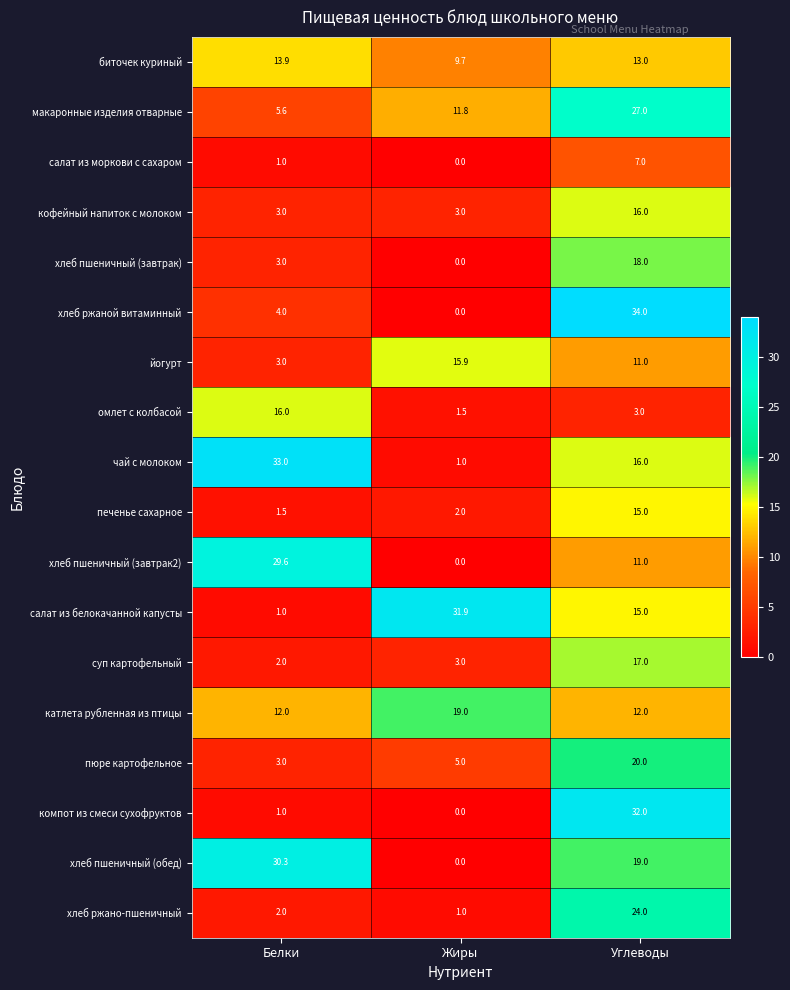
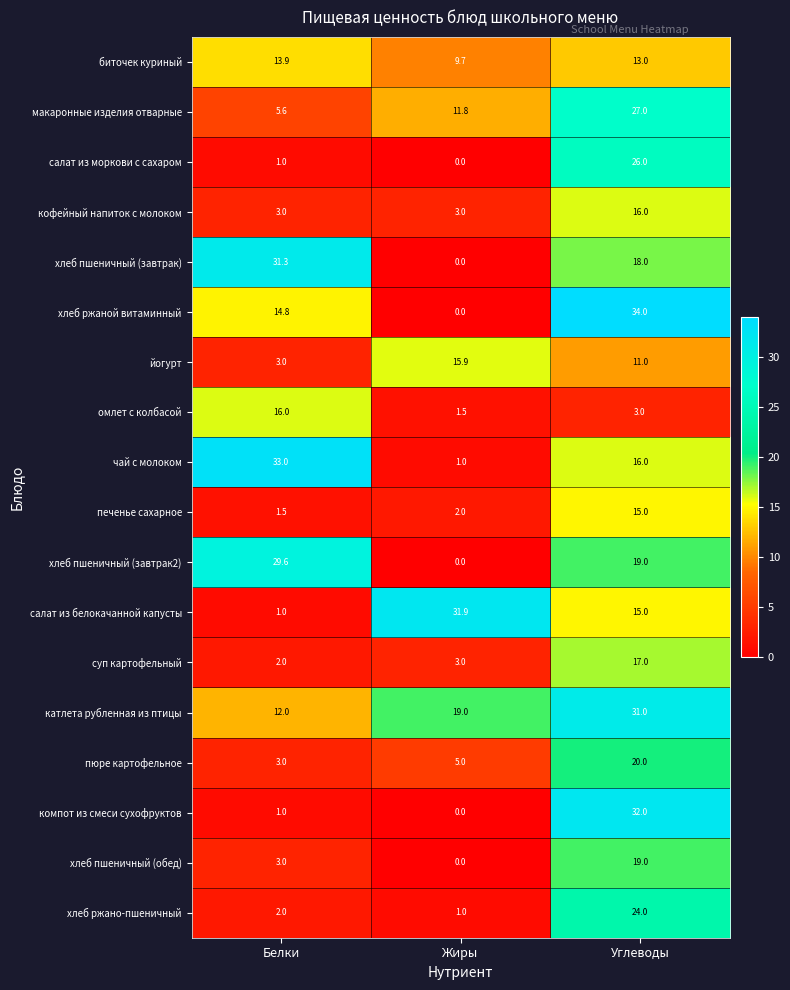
  {
    "биточек куриный": {
      "Белки": 13.9,
      "Жиры": 9.7,
      "Углеводы": 13.0
    },
    "макаронные изделия отварные": {
      "Белки": 5.6,
      "Жиры": 11.8,
      "Углеводы": 27.0
    },
    "салат из моркови с сахаром": {
      "Белки": 1.0,
      "Жиры": 0.0,
-     "Углеводы": 7.0
+     "Углеводы": 26.0
    },
    "кофейный напиток с молоком": {
      "Белки": 3.0,
      "Жиры": 3.0,
      "Углеводы": 16.0
    },
    "хлеб пшеничный (завтрак)": {
-     "Белки": 3.0,
+     "Белки": 31.3,
      "Жиры": 0.0,
      "Углеводы": 18.0
    },
    "хлеб ржаной витаминный": {
-     "Белки": 4.0,
+     "Белки": 14.8,
      "Жиры": 0.0,
      "Углеводы": 34.0
    },
    "йогурт": {
      "Белки": 3.0,
      "Жиры": 15.9,
      "Углеводы": 11.0
    },
    "омлет с колбасой": {
      "Белки": 16.0,
      "Жиры": 1.5,
      "Углеводы": 3.0
    },
    "чай с молоком": {
      "Белки": 33.0,
      "Жиры": 1.0,
      "Углеводы": 16.0
    },
    "печенье сахарное": {
      "Белки": 1.5,
      "Жиры": 2.0,
      "Углеводы": 15.0
    },
    "хлеб пшеничный (завтрак2)": {
      "Белки": 29.6,
      "Жиры": 0.0,
-     "Углеводы": 11.0
+     "Углеводы": 19.0
    },
    "салат из белокачанной капусты": {
      "Белки": 1.0,
      "Жиры": 31.9,
      "Углеводы": 15.0
    },
    "суп картофельный": {
      "Белки": 2.0,
      "Жиры": 3.0,
      "Углеводы": 17.0
    },
    "катлета рубленная из птицы": {
      "Белки": 12.0,
      "Жиры": 19.0,
-     "Углеводы": 12.0
+     "Углеводы": 31.0
    },
    "пюре картофельное": {
      "Белки": 3.0,
      "Жиры": 5.0,
      "Углеводы": 20.0
    },
    "компот из смеси сухофруктов": {
      "Белки": 1.0,
      "Жиры": 0.0,
      "Углеводы": 32.0
    },
    "хлеб пшеничный (обед)": {
-     "Белки": 30.3,
+     "Белки": 3.0,
      "Жиры": 0.0,
      "Углеводы": 19.0
    },
    "хлеб ржано-пшеничный": {
      "Белки": 2.0,
      "Жиры": 1.0,
      "Углеводы": 24.0
    }
  }
